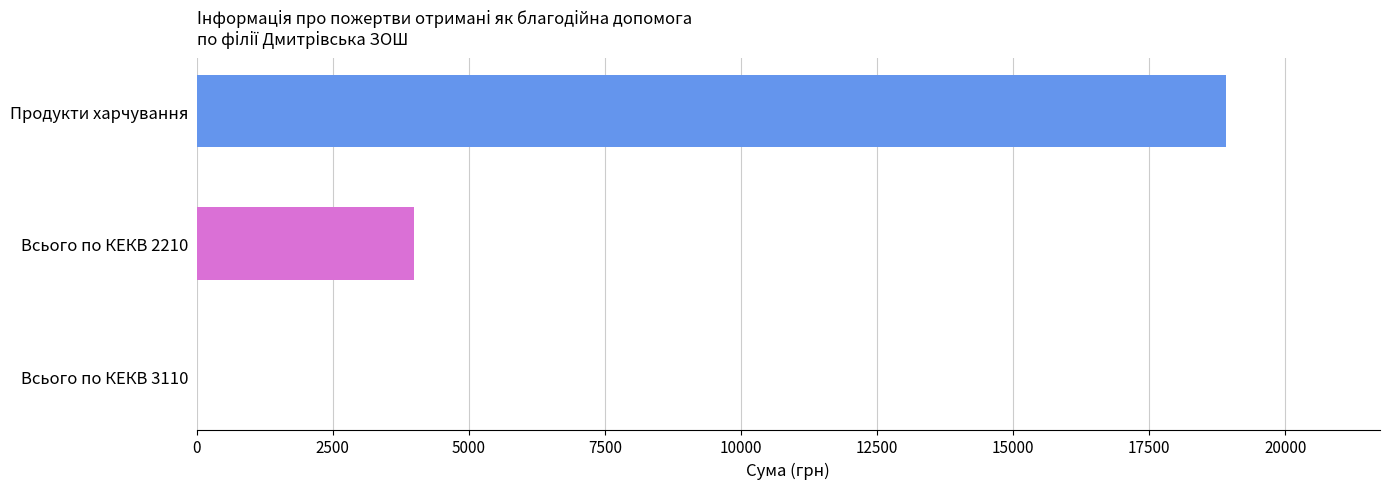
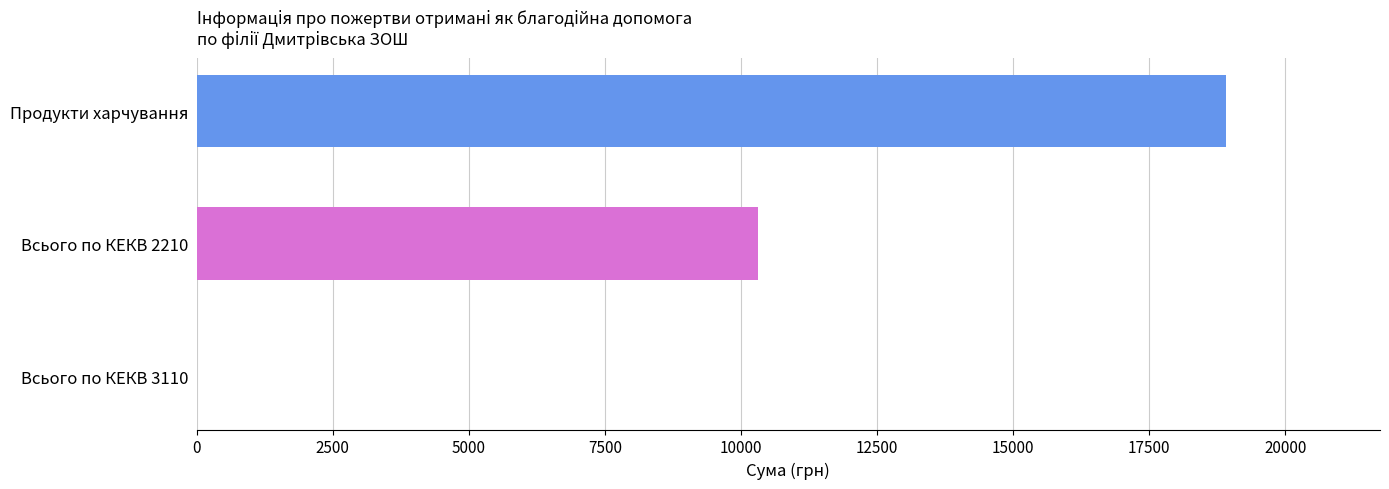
  {
    "Продукти харчування": 18900,
-   "Всього по КЕКВ 2210": 4000,
+   "Всього по КЕКВ 2210": 10300,
    "Всього по КЕКВ 3110": 0
  }
